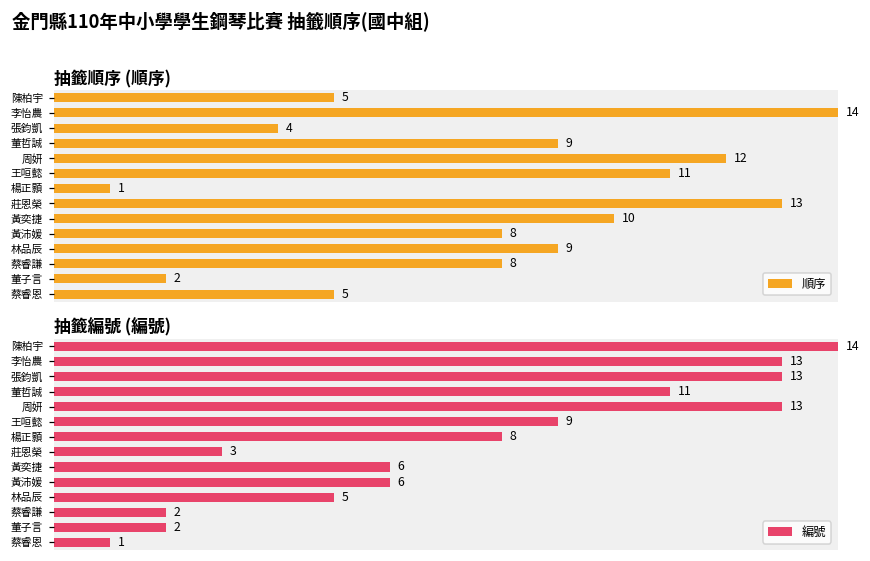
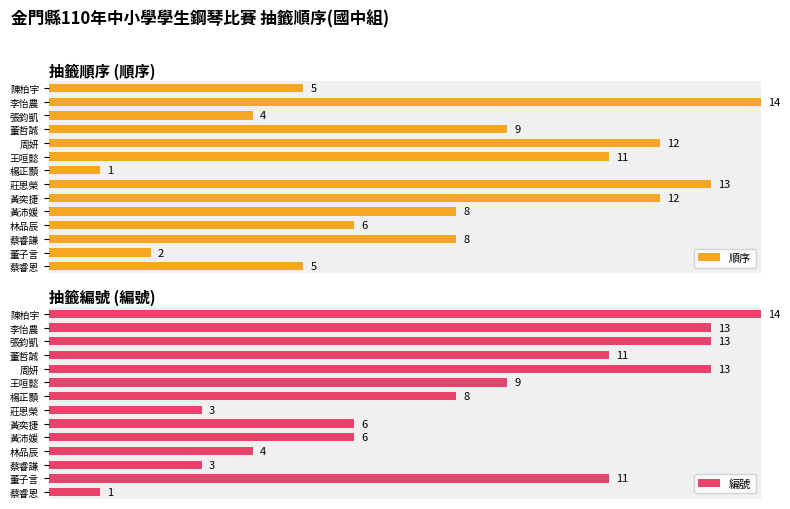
  {
    "抽籤順序 (順序)": {
-     "黃奕捷": 10,
-     "林品辰": 9
+     "黃奕捷": 12,
+     "林品辰": 6
    },
    "抽籤編號 (編號)": {
-     "林品辰": 5,
-     "蔡睿謙": 2,
-     "董子言": 2
+     "林品辰": 4,
+     "蔡睿謙": 3,
+     "董子言": 11
    }
  }
